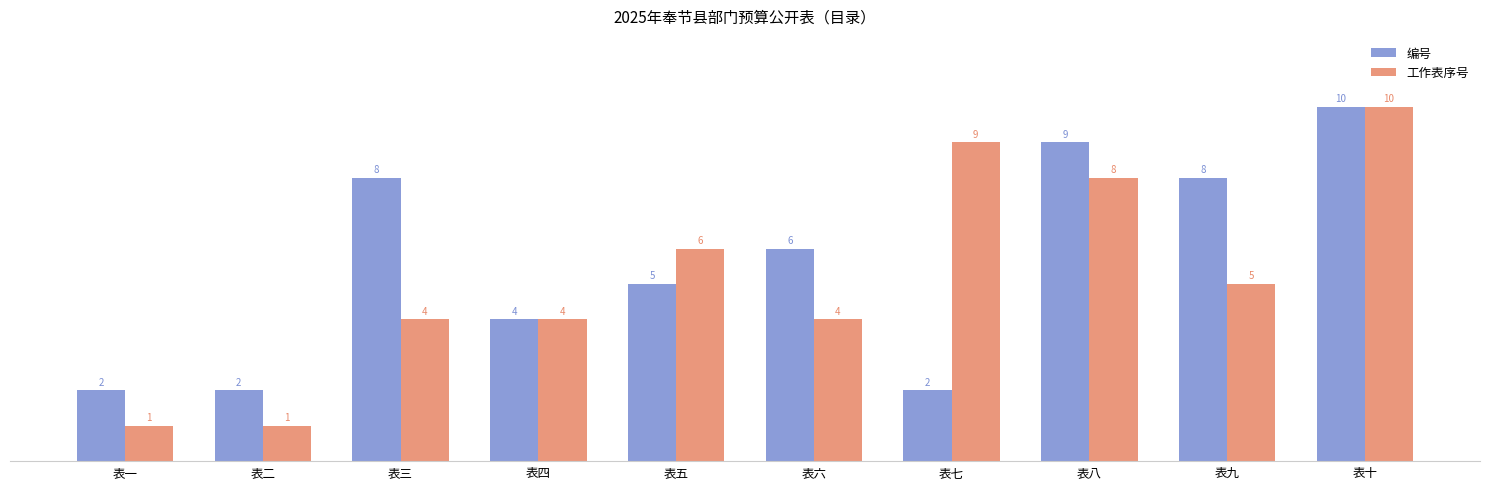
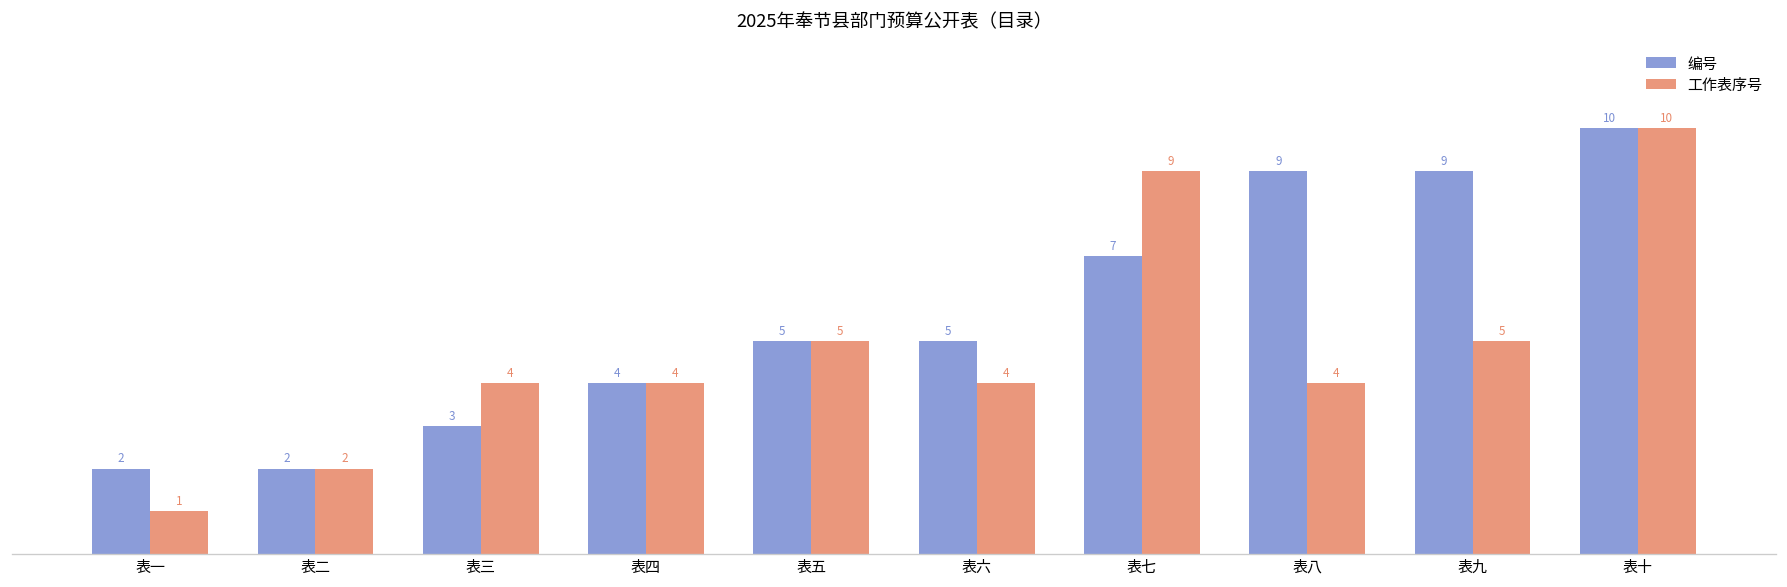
  {
    "编号": {
      "表一": 2,
      "表二": 2,
-     "表三": 8,
+     "表三": 3,
      "表四": 4,
      "表五": 5,
-     "表六": 6,
-     "表七": 2,
+     "表六": 5,
+     "表七": 7,
      "表八": 9,
-     "表九": 8,
+     "表九": 9,
      "表十": 10
    },
    "工作表序号": {
      "表一": 1,
-     "表二": 1,
+     "表二": 2,
      "表三": 4,
      "表四": 4,
-     "表五": 6,
+     "表五": 5,
      "表六": 4,
      "表七": 9,
-     "表八": 8,
+     "表八": 4,
      "表九": 5,
      "表十": 10
    }
  }
